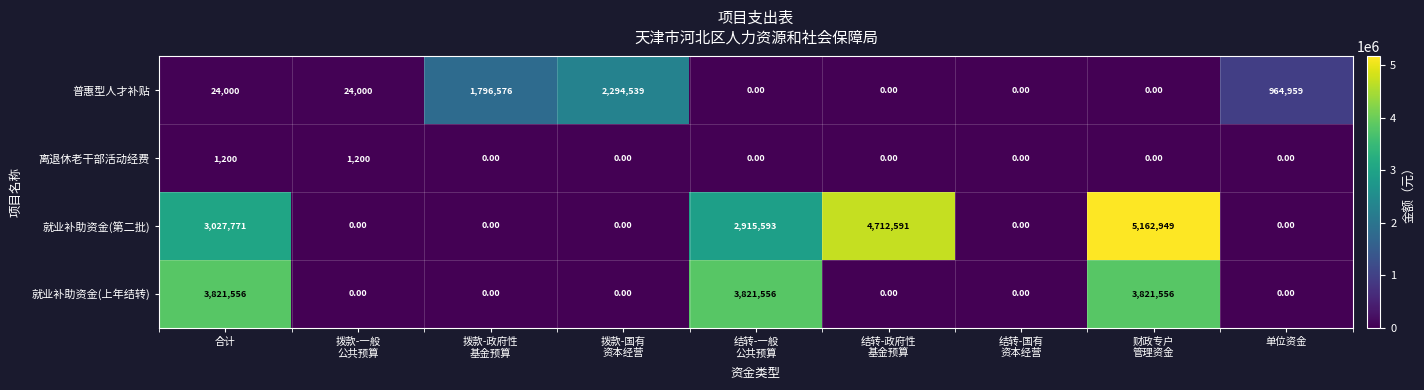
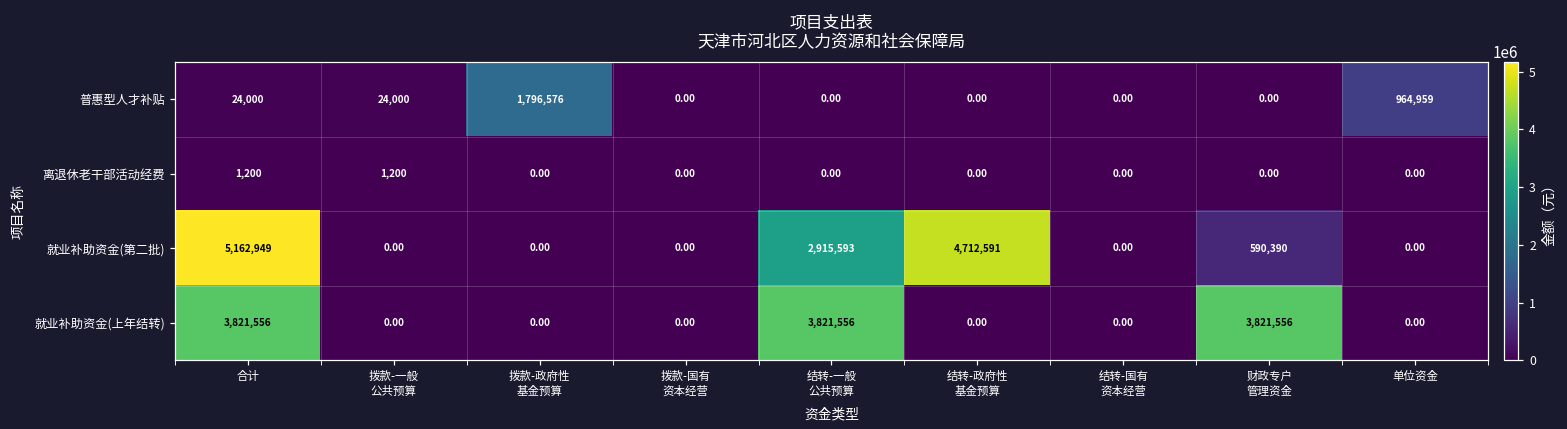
  {
    "普惠型人才补贴": {
      "合计": "24,000",
      "拨款-一般 公共预算": "24,000",
      "拨款-政府性 基金预算": "1,796,576",
-     "拨款-国有 资本经营": "2,294,539",
+     "拨款-国有 资本经营": "0.00",
      "结转-一般 公共预算": "0.00",
      "结转-政府性 基金预算": "0.00",
      "结转-国有 资本经营": "0.00",
      "财政专户 管理资金": "0.00",
      "单位资金": "964,959"
    },
    "离退休老干部活动经费": {
      "合计": "1,200",
      "拨款-一般 公共预算": "1,200",
      "拨款-政府性 基金预算": "0.00",
      "拨款-国有 资本经营": "0.00",
      "结转-一般 公共预算": "0.00",
      "结转-政府性 基金预算": "0.00",
      "结转-国有 资本经营": "0.00",
      "财政专户 管理资金": "0.00",
      "单位资金": "0.00"
    },
    "就业补助资金(第二批)": {
-     "合计": "3,027,771",
+     "合计": "5,162,949",
      "拨款-一般 公共预算": "0.00",
      "拨款-政府性 基金预算": "0.00",
      "拨款-国有 资本经营": "0.00",
      "结转-一般 公共预算": "2,915,593",
      "结转-政府性 基金预算": "4,712,591",
      "结转-国有 资本经营": "0.00",
-     "财政专户 管理资金": "5,162,949",
+     "财政专户 管理资金": "590,390",
      "单位资金": "0.00"
    },
    "就业补助资金(上年结转)": {
      "合计": "3,821,556",
      "拨款-一般 公共预算": "0.00",
      "拨款-政府性 基金预算": "0.00",
      "拨款-国有 资本经营": "0.00",
      "结转-一般 公共预算": "3,821,556",
      "结转-政府性 基金预算": "0.00",
      "结转-国有 资本经营": "0.00",
      "财政专户 管理资金": "3,821,556",
      "单位资金": "0.00"
    }
  }
